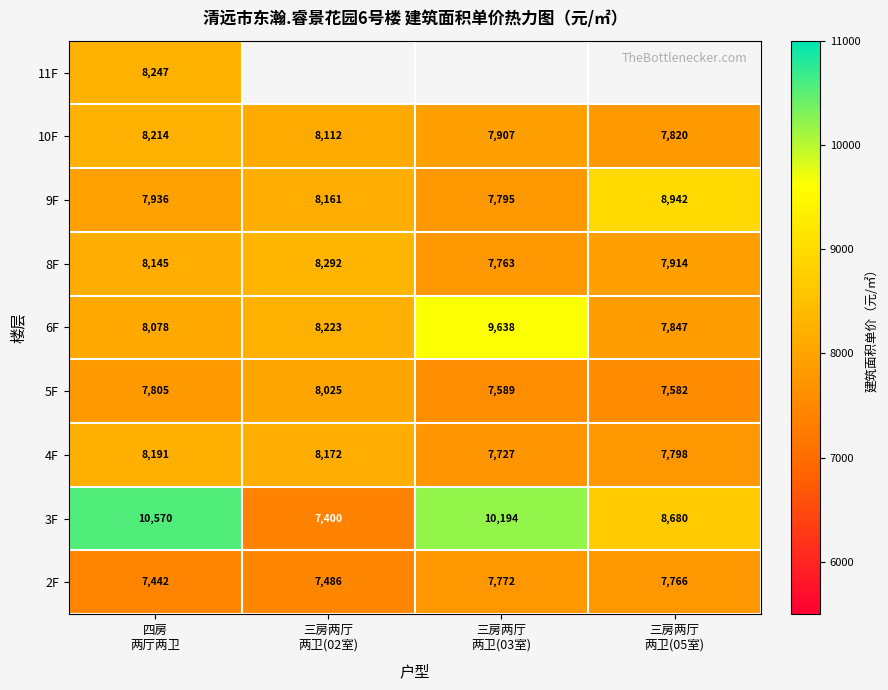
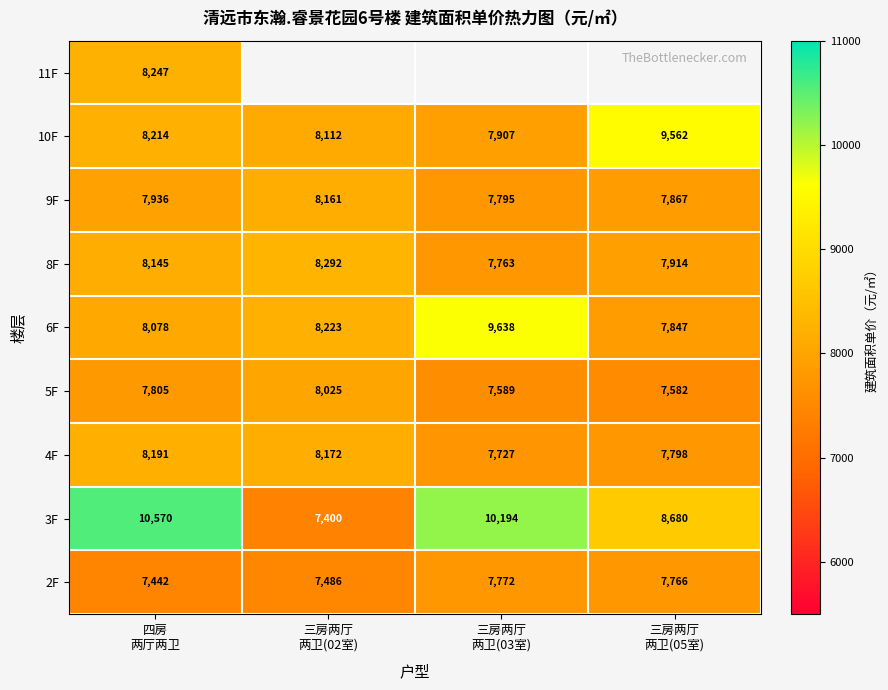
  {
    "11F": {
      "四房 两厅两卫": "8,247"
    },
    "10F": {
      "四房 两厅两卫": "8,214",
      "三房两厅 两卫(02室)": "8,112",
      "三房两厅 两卫(03室)": "7,907",
-     "三房两厅 两卫(05室)": "7,820"
+     "三房两厅 两卫(05室)": "9,562"
    },
    "9F": {
      "四房 两厅两卫": "7,936",
      "三房两厅 两卫(02室)": "8,161",
      "三房两厅 两卫(03室)": "7,795",
-     "三房两厅 两卫(05室)": "8,942"
+     "三房两厅 两卫(05室)": "7,867"
    },
    "8F": {
      "四房 两厅两卫": "8,145",
      "三房两厅 两卫(02室)": "8,292",
      "三房两厅 两卫(03室)": "7,763",
      "三房两厅 两卫(05室)": "7,914"
    },
    "6F": {
      "四房 两厅两卫": "8,078",
      "三房两厅 两卫(02室)": "8,223",
      "三房两厅 两卫(03室)": "9,638",
      "三房两厅 两卫(05室)": "7,847"
    },
    "5F": {
      "四房 两厅两卫": "7,805",
      "三房两厅 两卫(02室)": "8,025",
      "三房两厅 两卫(03室)": "7,589",
      "三房两厅 两卫(05室)": "7,582"
    },
    "4F": {
      "四房 两厅两卫": "8,191",
      "三房两厅 两卫(02室)": "8,172",
      "三房两厅 两卫(03室)": "7,727",
      "三房两厅 两卫(05室)": "7,798"
    },
    "3F": {
      "四房 两厅两卫": "10,570",
      "三房两厅 两卫(02室)": "7,400",
      "三房两厅 两卫(03室)": "10,194",
      "三房两厅 两卫(05室)": "8,680"
    },
    "2F": {
      "四房 两厅两卫": "7,442",
      "三房两厅 两卫(02室)": "7,486",
      "三房两厅 两卫(03室)": "7,772",
      "三房两厅 两卫(05室)": "7,766"
    }
  }
